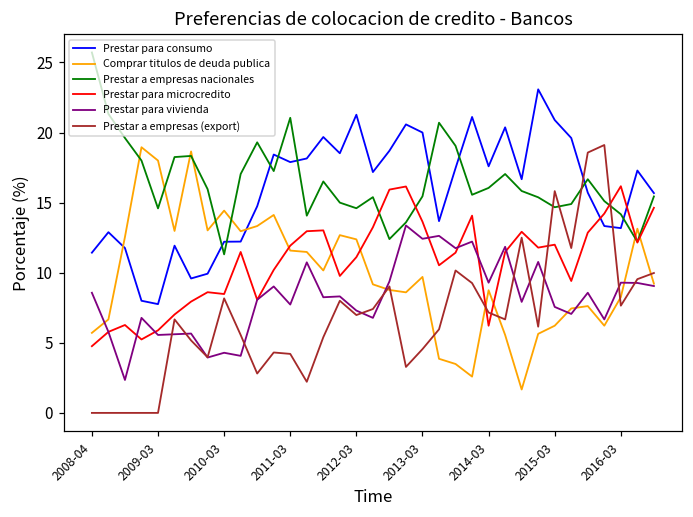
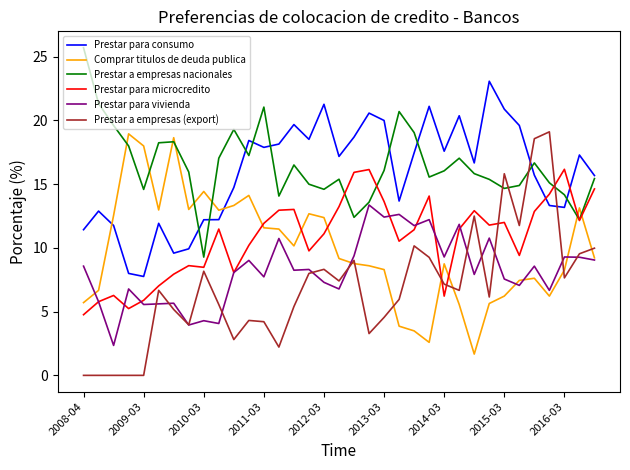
  {
    "Prestar para consumo": {
      "2008-04": 11.4,
      "2009-03": 7.8,
      "2010-03": 12.2,
      "2011-03": 17.9,
      "2012-03": 21.3,
      "2013-03": 20.0,
      "2014-03": 17.6,
      "2015-03": 20.9,
      "2016-03": 13.2
    },
    "Comprar titulos de deuda publica": {
      "2008-04": 5.7,
      "2009-03": 18.0,
      "2010-03": 14.4,
      "2011-03": 11.6,
      "2012-03": 12.4,
-     "2013-03": 9.7,
+     "2013-03": 8.3,
      "2014-03": 8.8,
      "2015-03": 6.2,
      "2016-03": 8.3
    },
    "Prestar a empresas nacionales": {
      "2009-03": 14.6,
-     "2010-03": 11.3,
+     "2010-03": 9.3,
      "2011-03": 21.1,
      "2012-03": 14.6,
-     "2013-03": 15.5,
+     "2013-03": 16.1,
      "2014-03": 16.1,
      "2015-03": 14.7,
      "2016-03": 14.2
    },
    "Prestar para microcredito": {
      "2008-04": 4.8,
      "2009-03": 5.9,
      "2010-03": 8.5,
      "2011-03": 11.9,
      "2012-03": 11.1,
      "2013-03": 13.6,
      "2014-03": 6.2,
      "2015-03": 12.0,
      "2016-03": 16.2
    },
    "Prestar para vivienda": {
      "2008-04": 8.6,
      "2009-03": 5.6,
      "2010-03": 4.3,
      "2011-03": 7.7,
      "2012-03": 7.3,
      "2013-03": 12.4,
      "2014-03": 9.3,
      "2015-03": 7.6,
      "2016-03": 9.3
    },
    "Prestar a empresas (export)": {
      "2008-04": 0.0,
      "2009-03": 0.0,
      "2010-03": 8.2,
      "2011-03": 4.2,
-     "2012-03": 7.0,
+     "2012-03": 8.3,
      "2013-03": 4.6,
      "2014-03": 7.2,
      "2015-03": 15.8,
      "2016-03": 7.7
    }
  }
